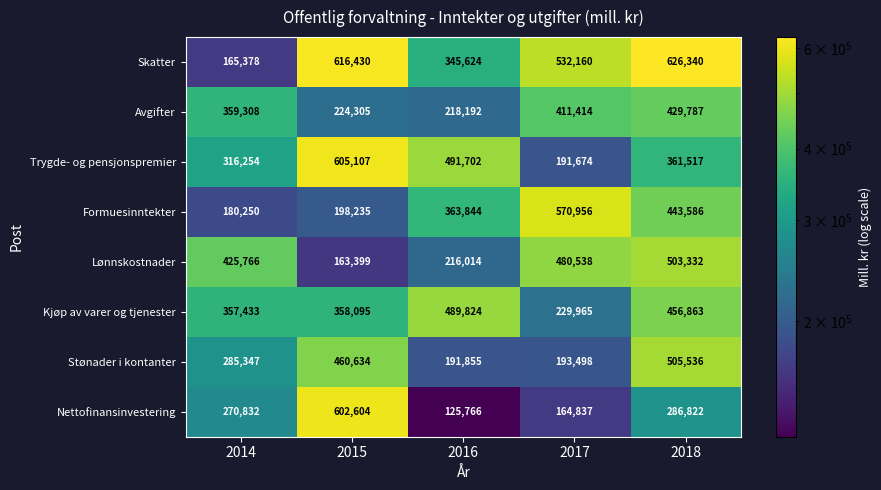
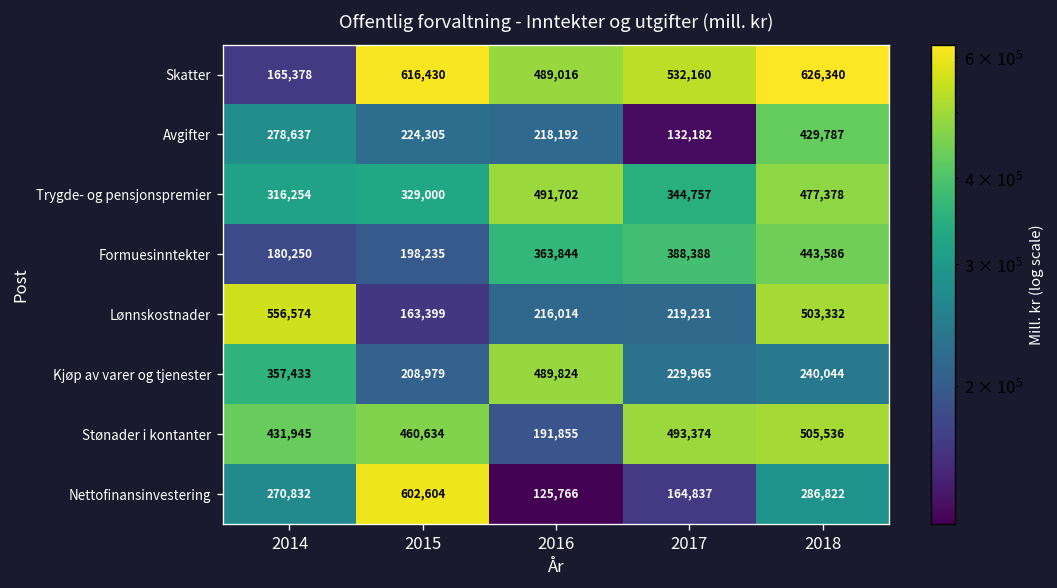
  {
    "Skatter": {
      "2014": "165,378",
      "2015": "616,430",
-     "2016": "345,624",
+     "2016": "489,016",
      "2017": "532,160",
      "2018": "626,340"
    },
    "Avgifter": {
-     "2014": "359,308",
+     "2014": "278,637",
      "2015": "224,305",
      "2016": "218,192",
-     "2017": "411,414",
+     "2017": "132,182",
      "2018": "429,787"
    },
    "Trygde- og pensjonspremier": {
      "2014": "316,254",
-     "2015": "605,107",
+     "2015": "329,000",
      "2016": "491,702",
-     "2017": "191,674",
-     "2018": "361,517"
+     "2017": "344,757",
+     "2018": "477,378"
    },
    "Formuesinntekter": {
      "2014": "180,250",
      "2015": "198,235",
      "2016": "363,844",
-     "2017": "570,956",
+     "2017": "388,388",
      "2018": "443,586"
    },
    "Lønnskostnader": {
-     "2014": "425,766",
+     "2014": "556,574",
      "2015": "163,399",
      "2016": "216,014",
-     "2017": "480,538",
+     "2017": "219,231",
      "2018": "503,332"
    },
    "Kjøp av varer og tjenester": {
      "2014": "357,433",
-     "2015": "358,095",
+     "2015": "208,979",
      "2016": "489,824",
      "2017": "229,965",
-     "2018": "456,863"
+     "2018": "240,044"
    },
    "Stønader i kontanter": {
-     "2014": "285,347",
+     "2014": "431,945",
      "2015": "460,634",
      "2016": "191,855",
-     "2017": "193,498",
+     "2017": "493,374",
      "2018": "505,536"
    },
    "Nettofinansinvestering": {
      "2014": "270,832",
      "2015": "602,604",
      "2016": "125,766",
      "2017": "164,837",
      "2018": "286,822"
    }
  }
